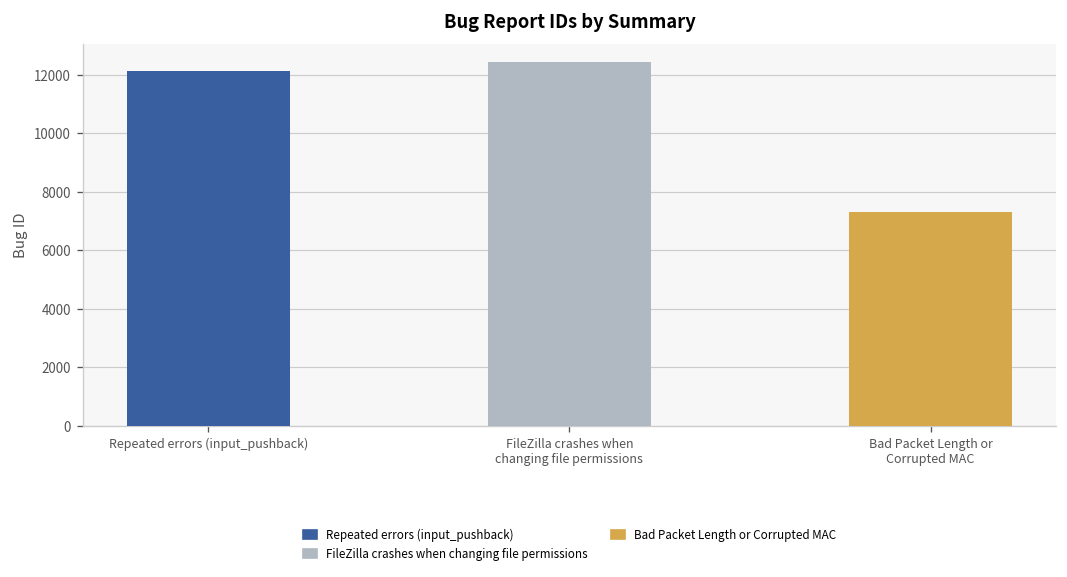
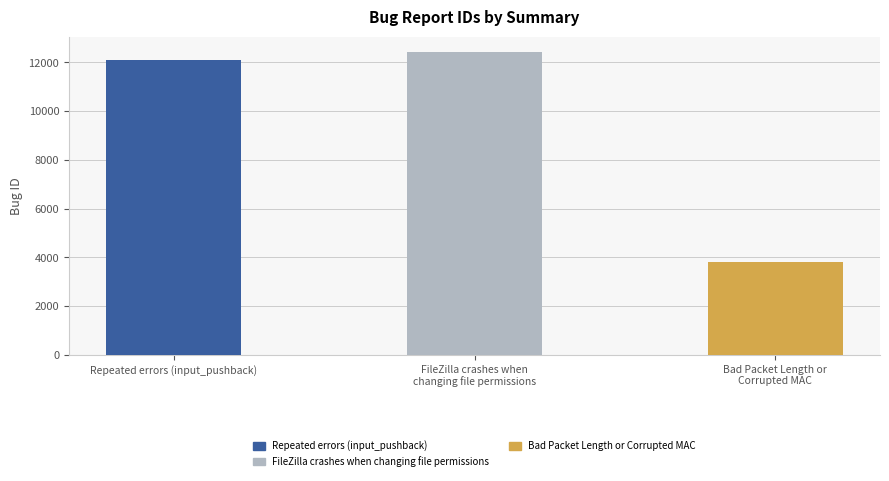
  {
    "Repeated errors (input_pushback)": 12100,
    "FileZilla crashes when changing file permissions": 12400,
-   "Bad Packet Length or Corrupted MAC": 7300
+   "Bad Packet Length or Corrupted MAC": 3800
  }
